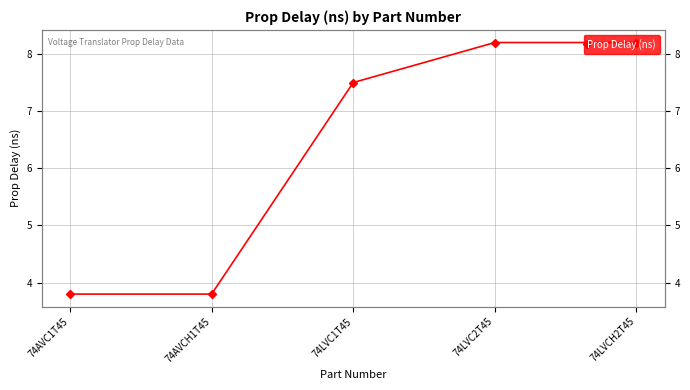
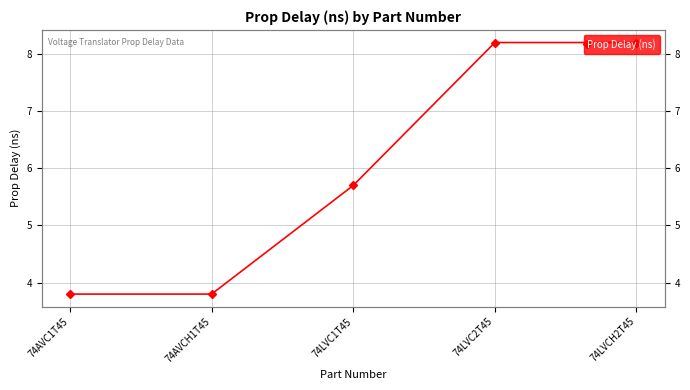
  {
    "74AVC1T45": 3.8,
    "74AVCH1T45": 3.8,
-   "74LVC1T45": 7.5,
+   "74LVC1T45": 5.7,
    "74LVC2T45": 8.2
  }
